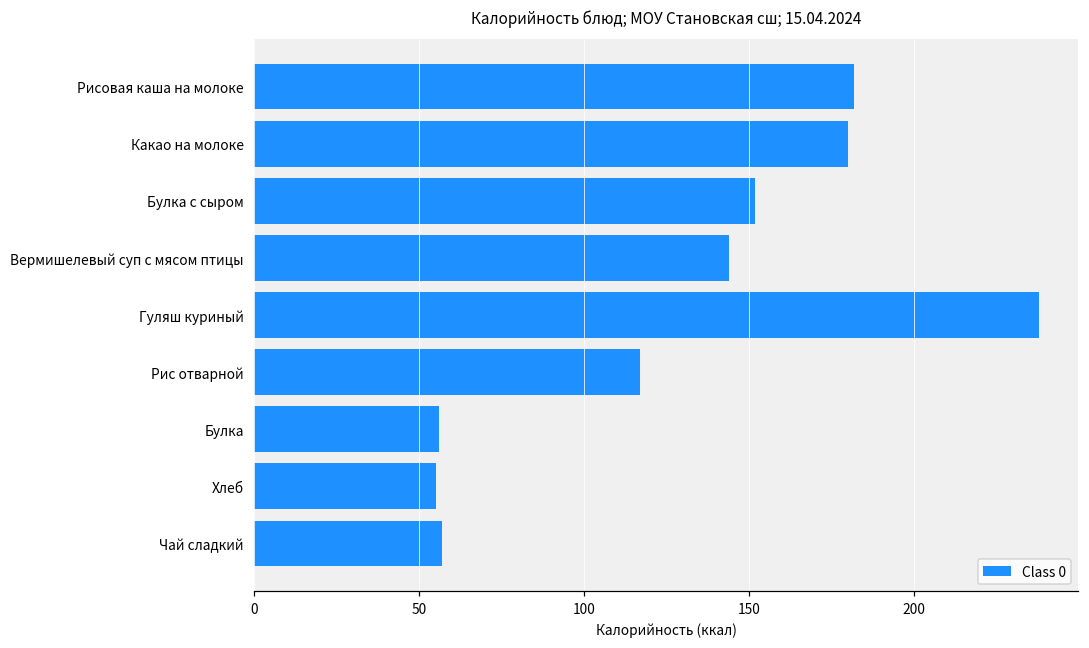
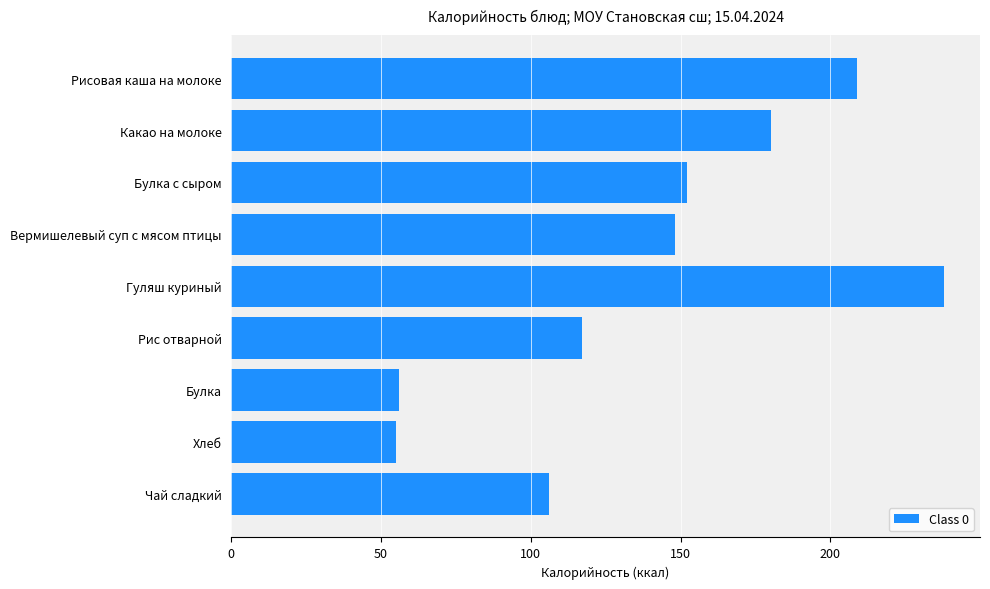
  {
-   "Рисовая каша на молоке": 182,
+   "Рисовая каша на молоке": 209,
    "Какао на молоке": 180,
    "Булка с сыром": 152,
-   "Вермишелевый суп с мясом птицы": 144,
+   "Вермишелевый суп с мясом птицы": 148,
    "Гуляш куриный": 238,
    "Рис отварной": 117,
    "Булка": 56,
    "Хлеб": 55,
-   "Чай сладкий": 57
+   "Чай сладкий": 106
  }
